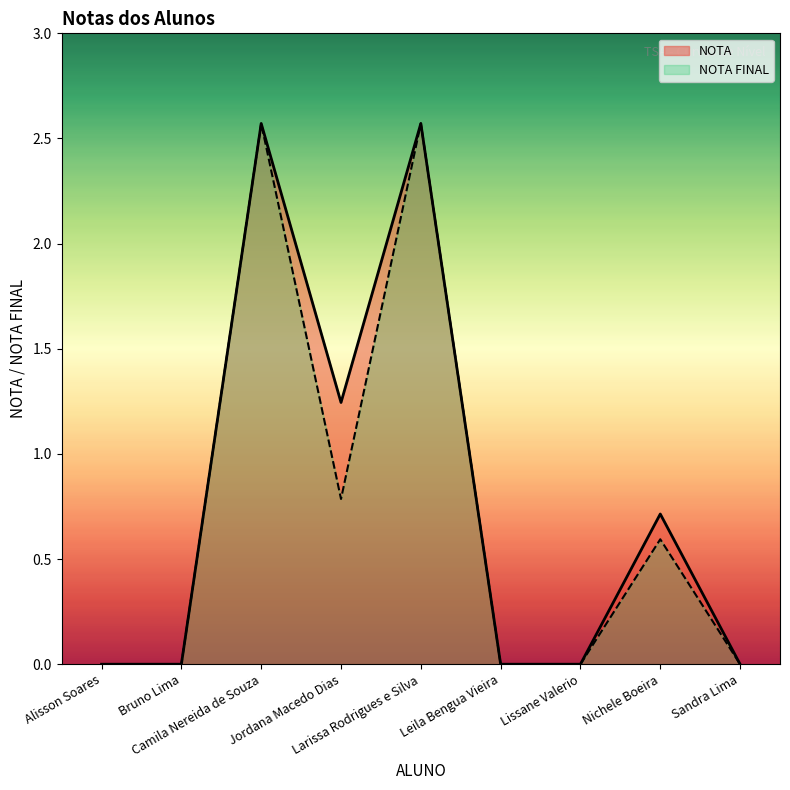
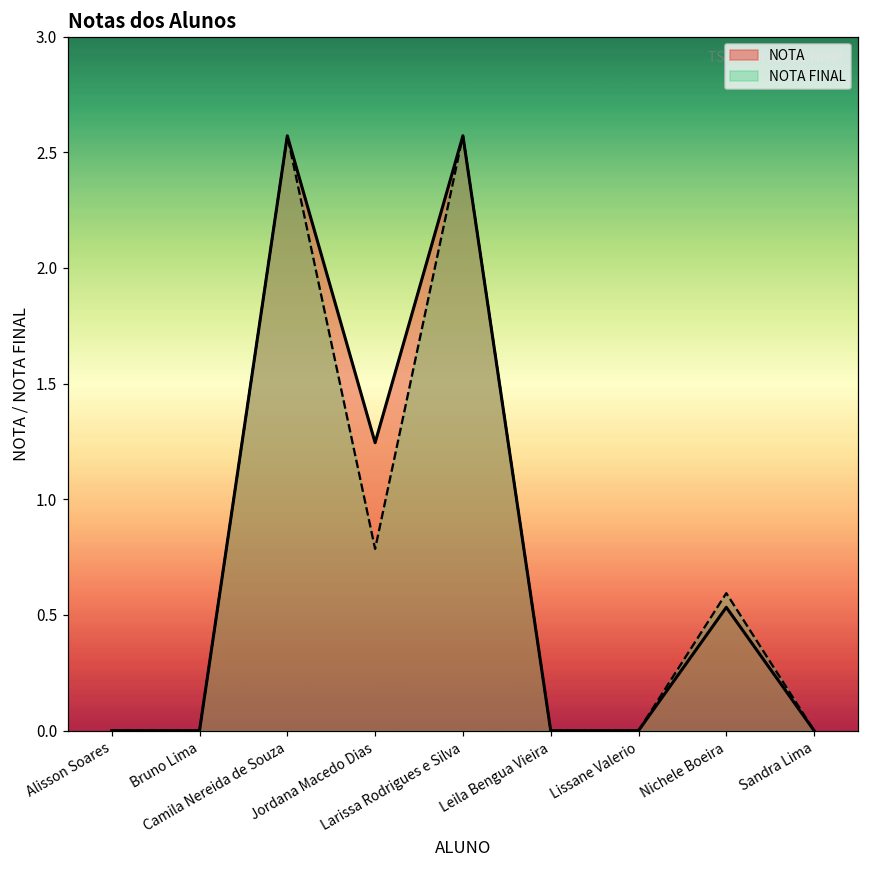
  {
    "NOTA": {
      "Jordana Macedo Dias": 1.24,
-     "Nichele Boeira": 0.71
+     "Nichele Boeira": 0.53
    },
    "NOTA FINAL": {
      "Jordana Macedo Dias": 0.79,
      "Nichele Boeira": 0.59
    }
  }
